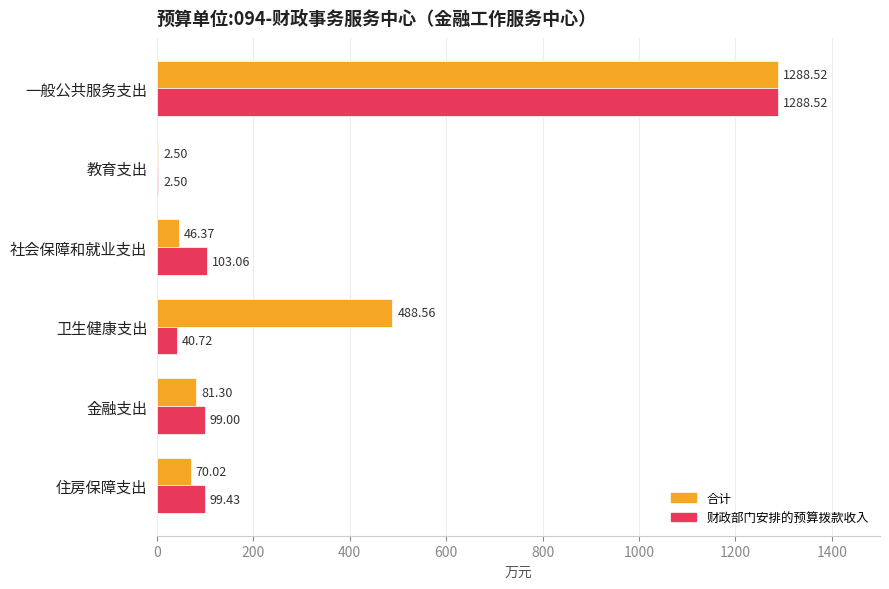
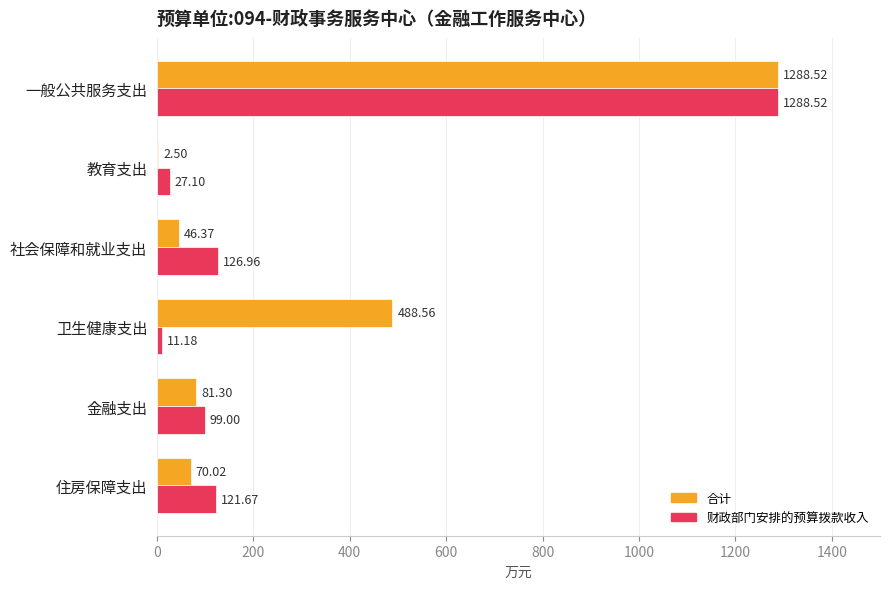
  {
    "合计": {
      "一般公共服务支出": 1288.52,
      "教育支出": 2.50,
      "社会保障和就业支出": 46.37,
      "卫生健康支出": 488.56,
      "金融支出": 81.30,
      "住房保障支出": 70.02
    },
    "财政部门安排的预算拨款收入": {
      "一般公共服务支出": 1288.52,
-     "教育支出": 2.50,
-     "社会保障和就业支出": 103.06,
-     "卫生健康支出": 40.72,
+     "教育支出": 27.10,
+     "社会保障和就业支出": 126.96,
+     "卫生健康支出": 11.18,
      "金融支出": 99.00,
-     "住房保障支出": 99.43
+     "住房保障支出": 121.67
    }
  }
